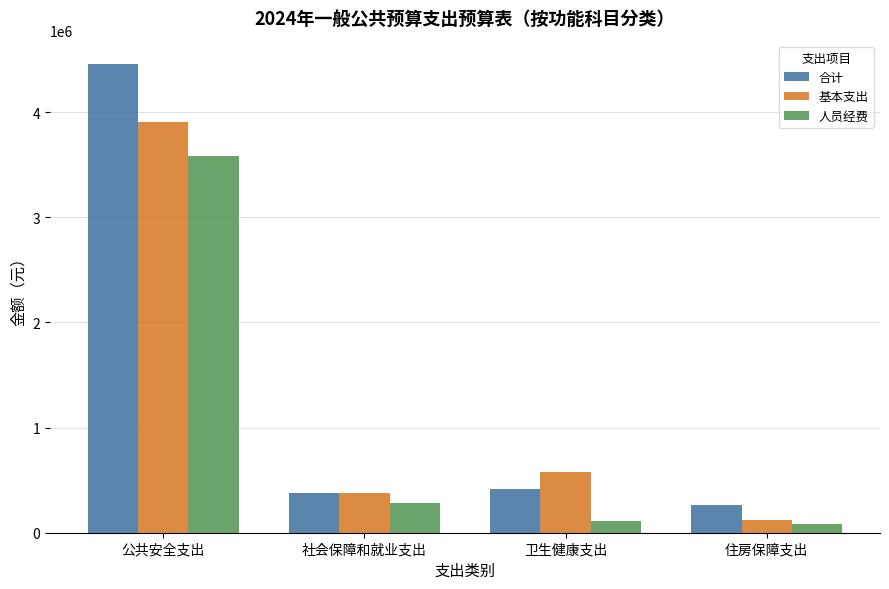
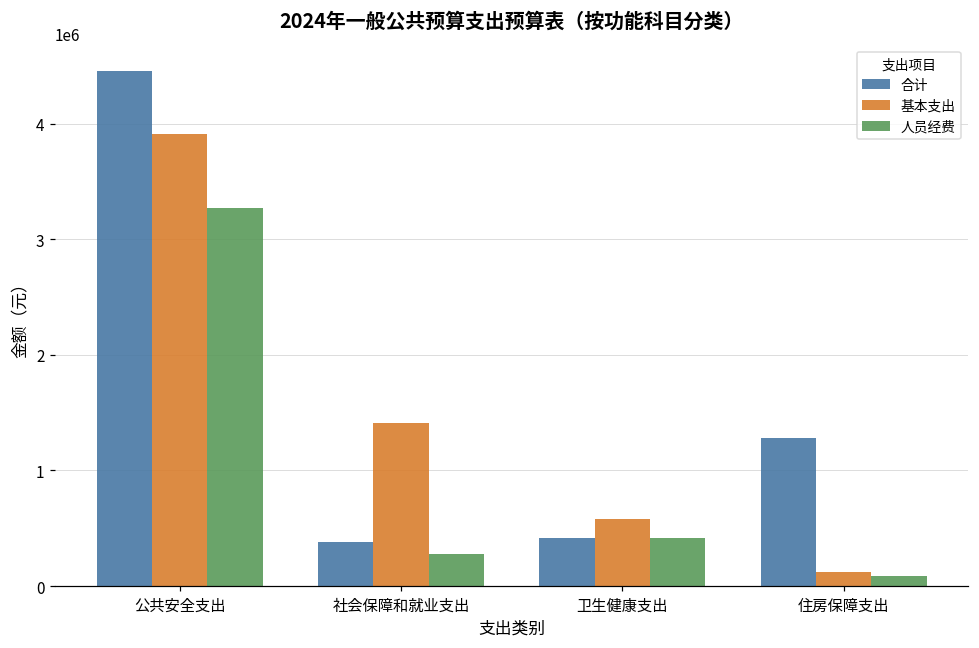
  {
    "合计": {
      "公共安全支出": 4460000,
      "社会保障和就业支出": 380000,
      "卫生健康支出": 420000,
-     "住房保障支出": 260000
+     "住房保障支出": 1280000
    },
    "基本支出": {
      "公共安全支出": 3910000,
-     "社会保障和就业支出": 380000,
+     "社会保障和就业支出": 1410000,
      "卫生健康支出": 580000,
      "住房保障支出": 120000
    },
    "人员经费": {
-     "公共安全支出": 3580000,
+     "公共安全支出": 3270000,
      "社会保障和就业支出": 280000,
-     "卫生健康支出": 110000,
+     "卫生健康支出": 420000,
      "住房保障支出": 80000
    }
  }
